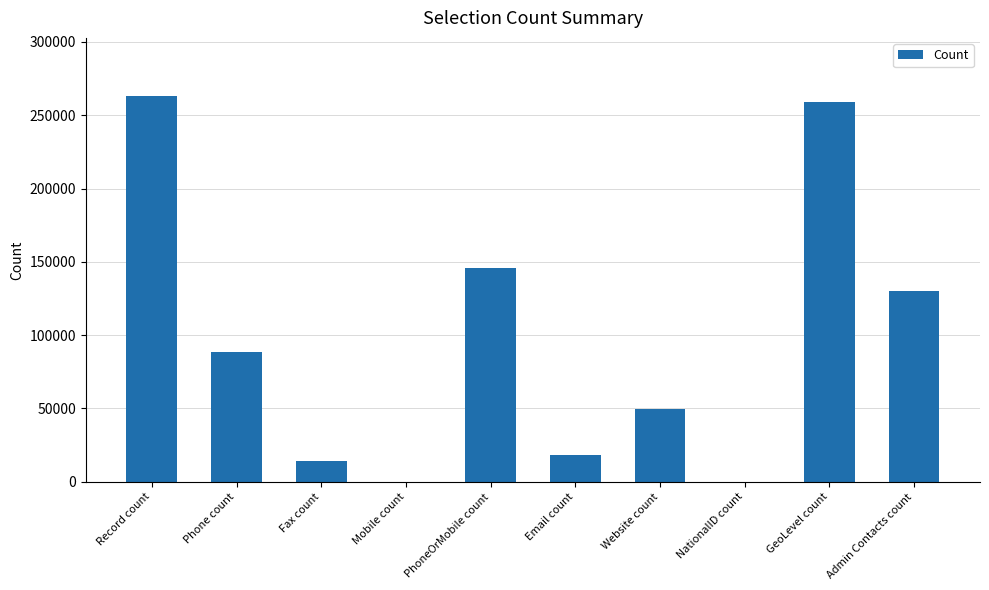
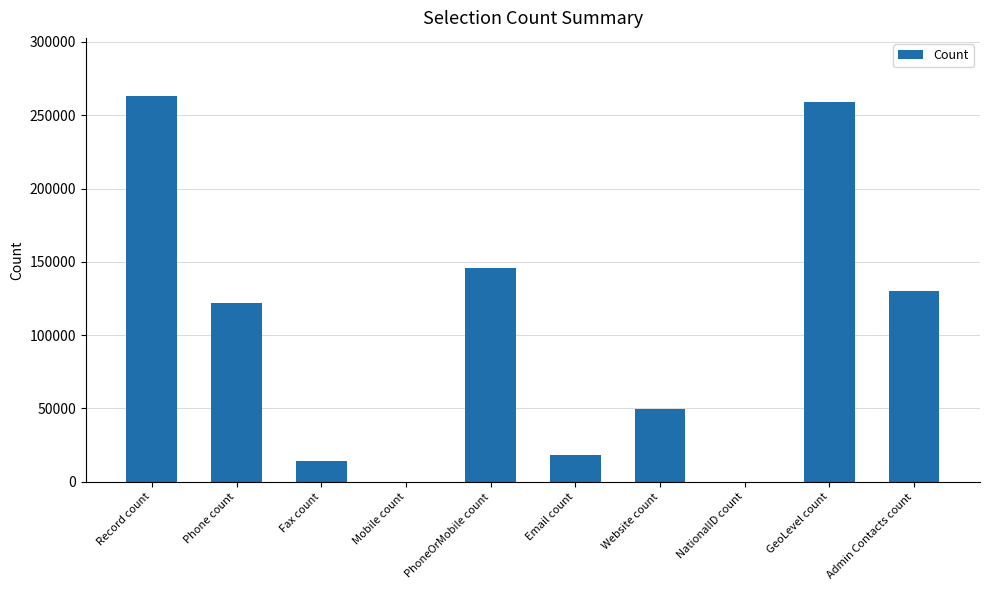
  {
    "Record count": 263000,
-   "Phone count": 89000,
+   "Phone count": 122000,
    "Fax count": 14000,
    "Mobile count": 0,
    "PhoneOrMobile count": 146000,
    "Email count": 19000,
    "Website count": 49000,
    "NationalID count": 0,
    "GeoLevel count": 259000,
    "Admin Contacts count": 130000
  }
